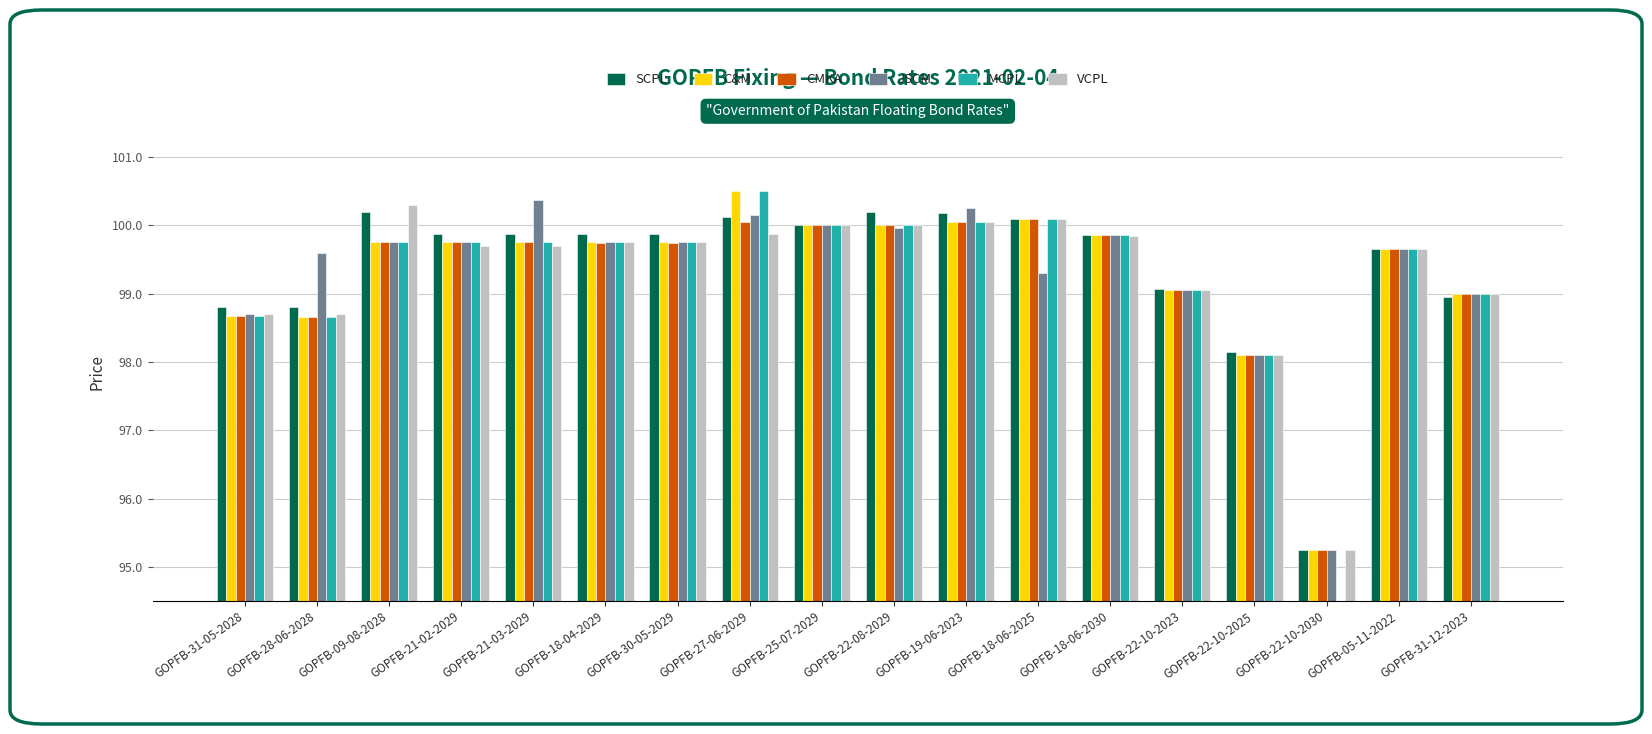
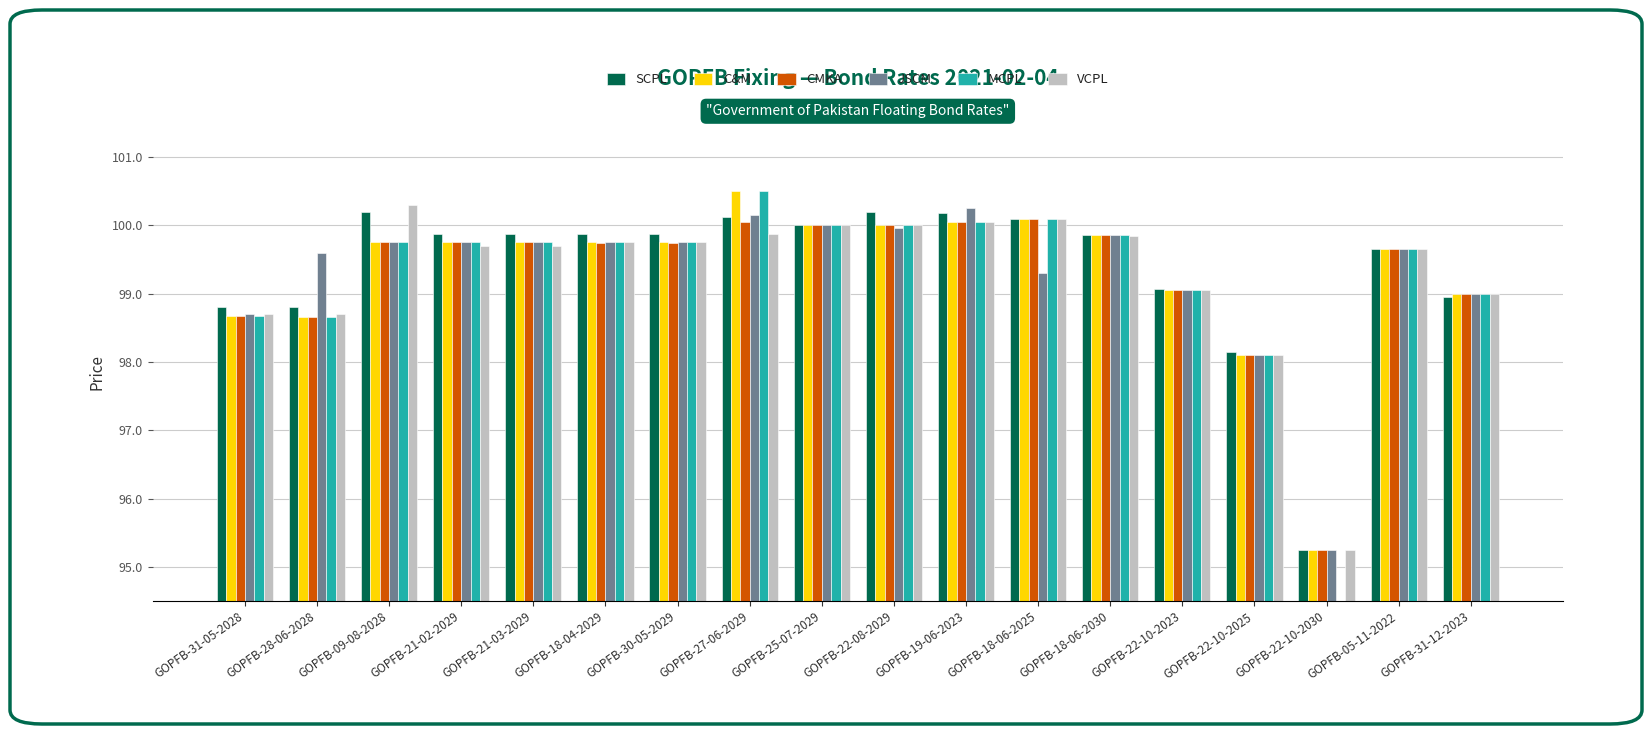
  {
    "SCPL": {
      "GOPFB-31-05-2028": 98.8,
      "GOPFB-28-06-2028": 98.8,
      "GOPFB-09-08-2028": 100.2,
      "GOPFB-21-02-2029": 99.9,
      "GOPFB-21-03-2029": 99.9,
      "GOPFB-18-04-2029": 99.9,
      "GOPFB-30-05-2029": 99.9,
      "GOPFB-27-06-2029": 100.1,
      "GOPFB-25-07-2029": 100.0,
      "GOPFB-22-08-2029": 100.2,
      "GOPFB-19-06-2023": 100.2,
      "GOPFB-18-06-2025": 100.1,
      "GOPFB-18-06-2030": 99.9,
      "GOPFB-22-10-2023": 99.1,
      "GOPFB-22-10-2025": 98.2,
      "GOPFB-22-10-2030": 95.3,
      "GOPFB-05-11-2022": 99.7,
      "GOPFB-31-12-2023": 99.0
    },
    "C&M": {
      "GOPFB-31-05-2028": 98.7,
      "GOPFB-28-06-2028": 98.7,
      "GOPFB-09-08-2028": 99.8,
      "GOPFB-21-02-2029": 99.8,
      "GOPFB-21-03-2029": 99.8,
      "GOPFB-18-04-2029": 99.8,
      "GOPFB-30-05-2029": 99.8,
      "GOPFB-27-06-2029": 100.5,
      "GOPFB-25-07-2029": 100.0,
      "GOPFB-22-08-2029": 100.0,
      "GOPFB-19-06-2023": 100.1,
      "GOPFB-18-06-2025": 100.1,
      "GOPFB-18-06-2030": 99.9,
      "GOPFB-22-10-2023": 99.1,
      "GOPFB-22-10-2025": 98.1,
      "GOPFB-22-10-2030": 95.3,
      "GOPFB-05-11-2022": 99.7,
      "GOPFB-31-12-2023": 99.0
    },
    "CMKA": {
      "GOPFB-31-05-2028": 98.7,
      "GOPFB-28-06-2028": 98.7,
      "GOPFB-09-08-2028": 99.8,
      "GOPFB-21-02-2029": 99.8,
      "GOPFB-21-03-2029": 99.8,
      "GOPFB-18-04-2029": 99.7,
      "GOPFB-30-05-2029": 99.7,
      "GOPFB-27-06-2029": 100.1,
      "GOPFB-25-07-2029": 100.0,
      "GOPFB-22-08-2029": 100.0,
      "GOPFB-19-06-2023": 100.1,
      "GOPFB-18-06-2025": 100.1,
      "GOPFB-18-06-2030": 99.9,
      "GOPFB-22-10-2023": 99.1,
      "GOPFB-22-10-2025": 98.1,
      "GOPFB-22-10-2030": 95.3,
      "GOPFB-05-11-2022": 99.7,
      "GOPFB-31-12-2023": 99.0
    },
    "JSCM": {
      "GOPFB-31-05-2028": 98.7,
      "GOPFB-28-06-2028": 99.6,
      "GOPFB-09-08-2028": 99.8,
      "GOPFB-21-02-2029": 99.8,
-     "GOPFB-21-03-2029": 100.4,
+     "GOPFB-21-03-2029": 99.8,
      "GOPFB-18-04-2029": 99.8,
      "GOPFB-30-05-2029": 99.8,
      "GOPFB-27-06-2029": 100.2,
      "GOPFB-25-07-2029": 100.0,
      "GOPFB-22-08-2029": 100.0,
      "GOPFB-19-06-2023": 100.3,
      "GOPFB-18-06-2025": 99.3,
      "GOPFB-18-06-2030": 99.9,
      "GOPFB-22-10-2023": 99.1,
      "GOPFB-22-10-2025": 98.1,
      "GOPFB-22-10-2030": 95.3,
      "GOPFB-05-11-2022": 99.7,
      "GOPFB-31-12-2023": 99.0
    },
    "MCPL": {
      "GOPFB-31-05-2028": 98.7,
      "GOPFB-28-06-2028": 98.7,
      "GOPFB-09-08-2028": 99.8,
      "GOPFB-21-02-2029": 99.8,
      "GOPFB-21-03-2029": 99.8,
      "GOPFB-18-04-2029": 99.8,
      "GOPFB-30-05-2029": 99.8,
      "GOPFB-27-06-2029": 100.5,
      "GOPFB-25-07-2029": 100.0,
      "GOPFB-22-08-2029": 100.0,
      "GOPFB-19-06-2023": 100.1,
      "GOPFB-18-06-2025": 100.1,
      "GOPFB-18-06-2030": 99.9,
      "GOPFB-22-10-2023": 99.1,
      "GOPFB-22-10-2025": 98.1,
      "GOPFB-05-11-2022": 99.7,
      "GOPFB-31-12-2023": 99.0
    },
    "VCPL": {
      "GOPFB-31-05-2028": 98.7,
      "GOPFB-28-06-2028": 98.7,
      "GOPFB-09-08-2028": 100.3,
      "GOPFB-21-02-2029": 99.7,
      "GOPFB-21-03-2029": 99.7,
      "GOPFB-18-04-2029": 99.8,
      "GOPFB-30-05-2029": 99.8,
      "GOPFB-27-06-2029": 99.9,
      "GOPFB-25-07-2029": 100.0,
      "GOPFB-22-08-2029": 100.0,
      "GOPFB-19-06-2023": 100.1,
      "GOPFB-18-06-2025": 100.1,
      "GOPFB-18-06-2030": 99.9,
      "GOPFB-22-10-2023": 99.1,
      "GOPFB-22-10-2025": 98.1,
      "GOPFB-22-10-2030": 95.3,
      "GOPFB-05-11-2022": 99.7,
      "GOPFB-31-12-2023": 99.0
    }
  }
